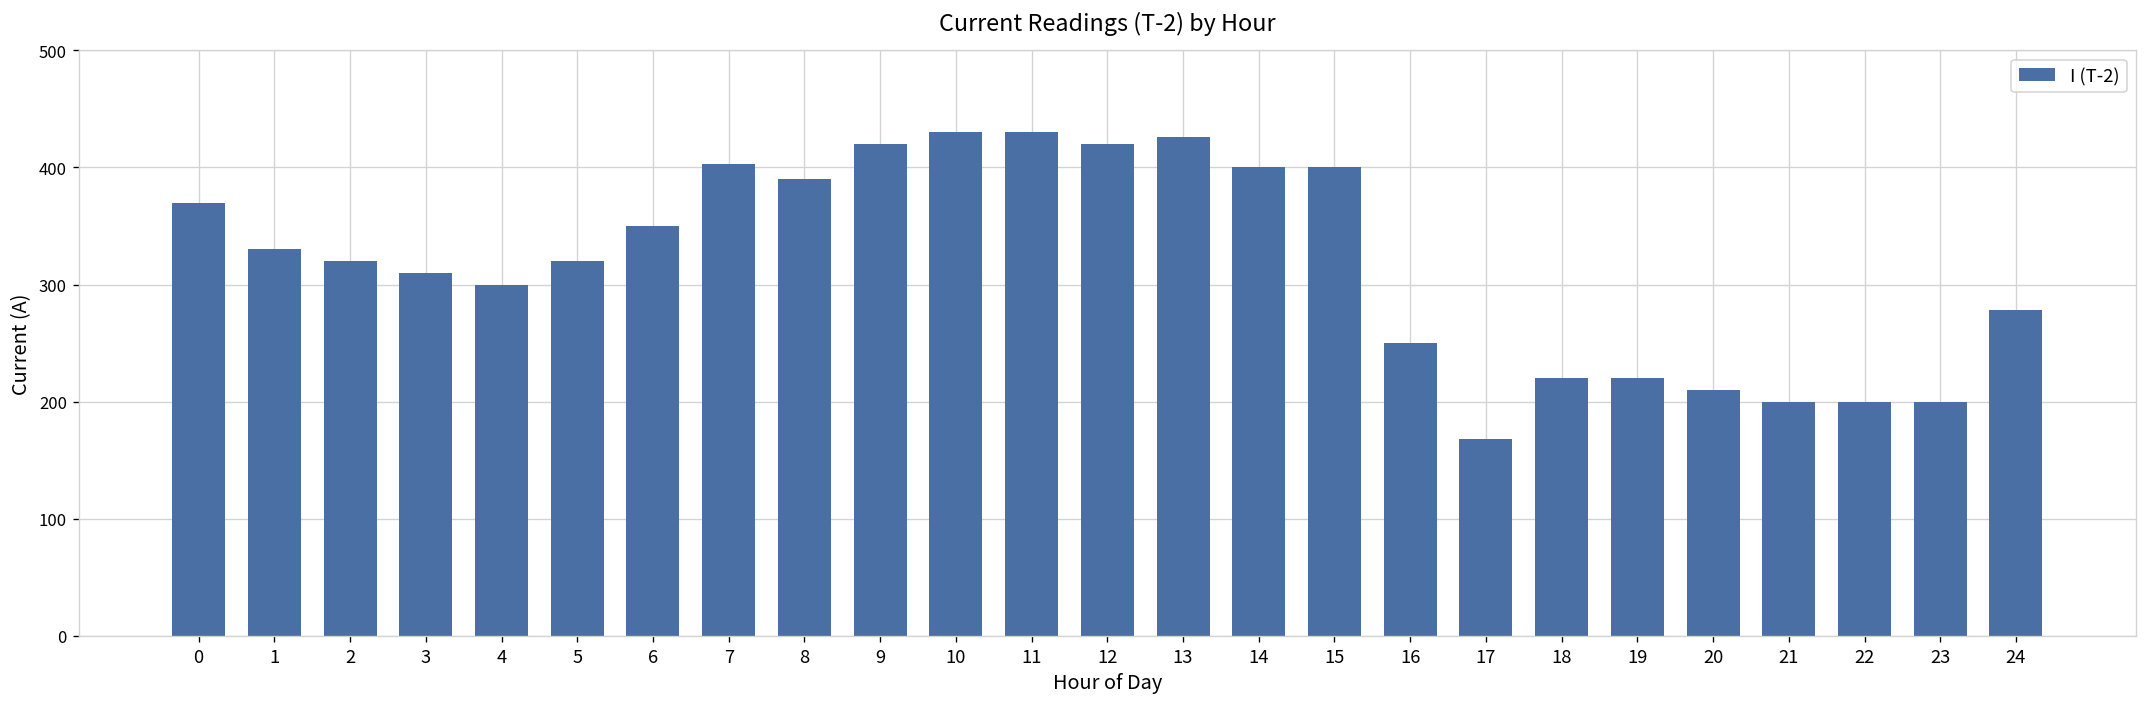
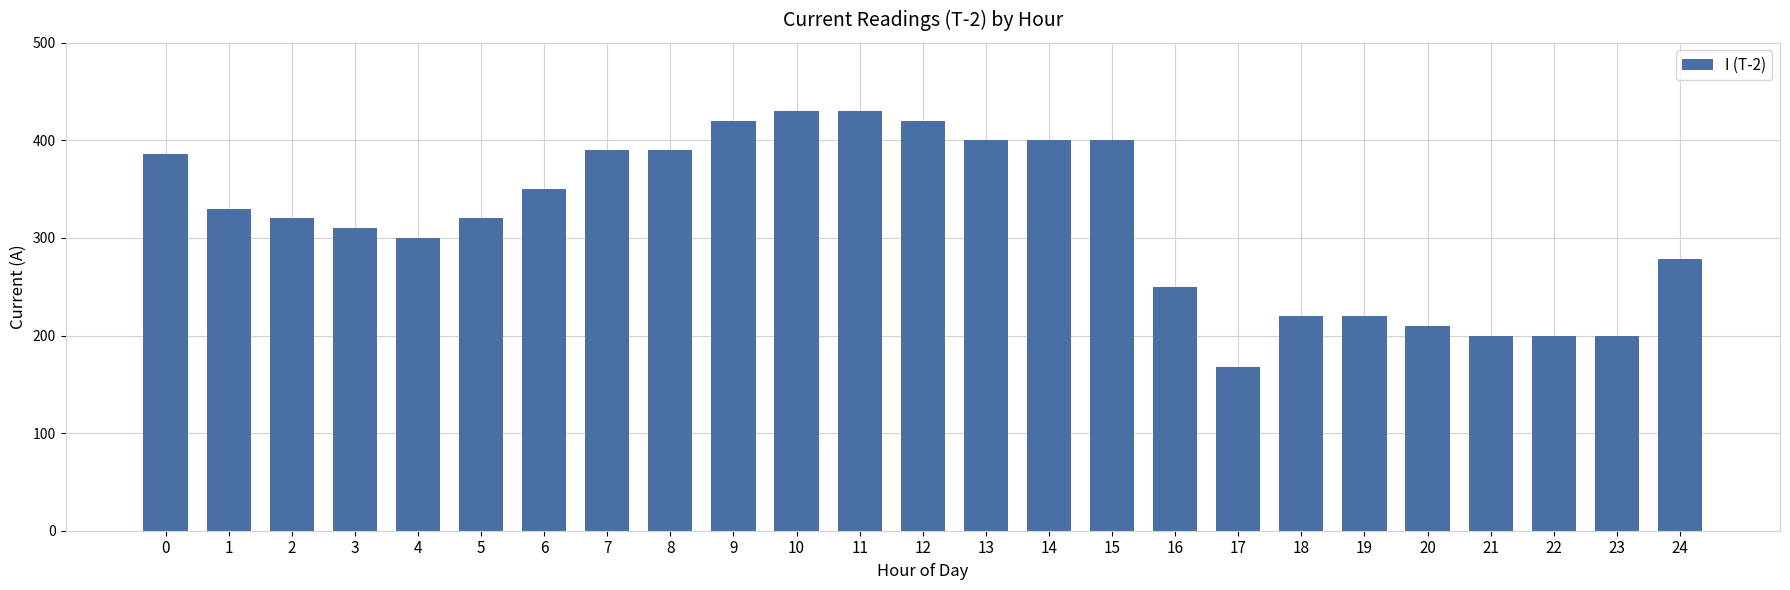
  {
-   "0": 370,
+   "0": 390,
    "1": 330,
    "2": 320,
    "3": 310,
    "4": 300,
    "5": 320,
    "6": 350,
-   "7": 400,
+   "7": 390,
    "8": 390,
    "9": 420,
    "10": 430,
    "11": 430,
    "12": 420,
-   "13": 430,
+   "13": 400,
    "14": 400,
    "15": 400,
    "16": 250,
    "17": 170,
    "18": 220,
    "19": 220,
    "20": 210,
    "21": 200,
    "22": 200,
    "23": 200,
    "24": 280
  }
